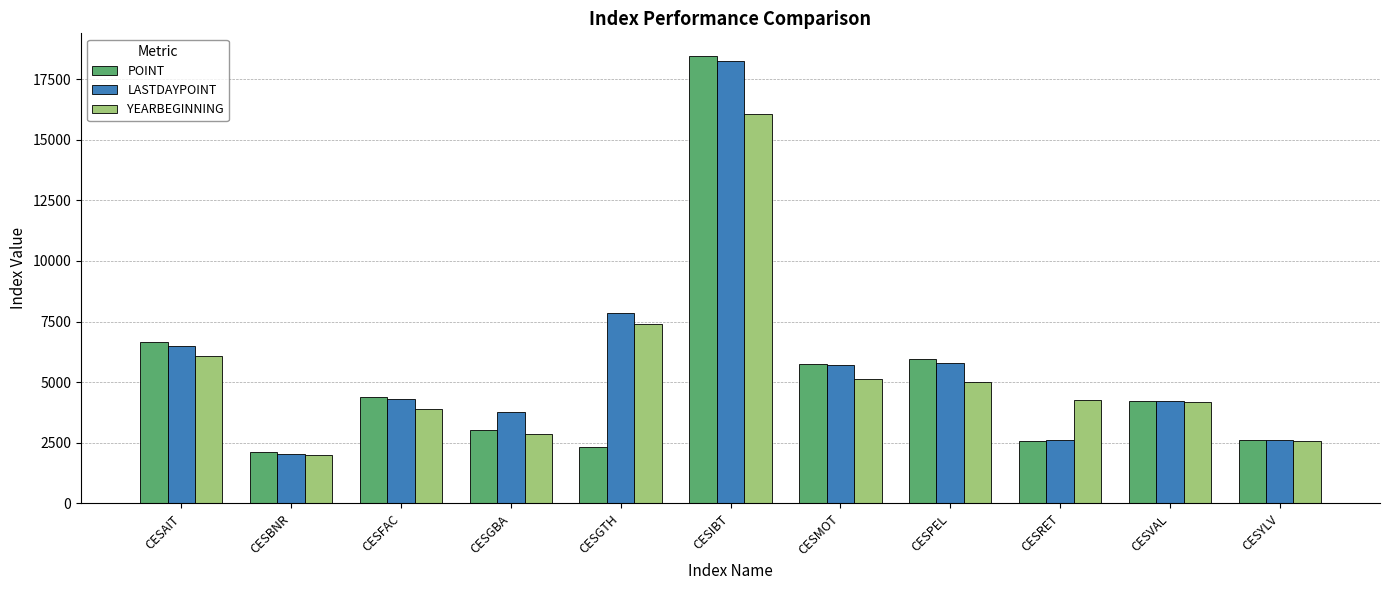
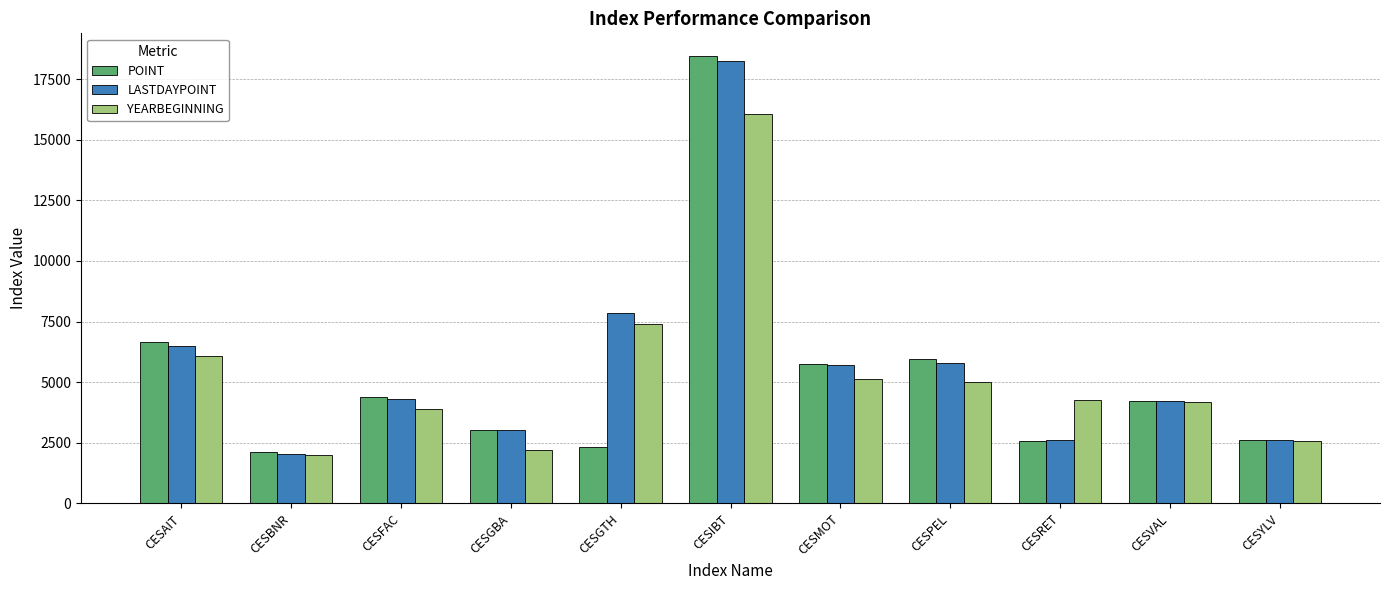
  {
    "POINT": {
      "CESAIT": 6700,
      "CESBNR": 2100,
      "CESFAC": 4400,
      "CESGBA": 3000,
      "CESGTH": 2300,
      "CESIBT": 18500,
      "CESMOT": 5800,
      "CESPEL": 5900,
      "CESRET": 2600,
      "CESVAL": 4200,
      "CESYLV": 2600
    },
    "LASTDAYPOINT": {
      "CESAIT": 6500,
      "CESBNR": 2100,
      "CESFAC": 4300,
-     "CESGBA": 3800,
+     "CESGBA": 3000,
      "CESGTH": 7800,
      "CESIBT": 18200,
      "CESMOT": 5700,
      "CESPEL": 5800,
      "CESRET": 2600,
      "CESVAL": 4200,
      "CESYLV": 2600
    },
    "YEARBEGINNING": {
      "CESAIT": 6100,
      "CESBNR": 2000,
      "CESFAC": 3900,
-     "CESGBA": 2900,
+     "CESGBA": 2200,
      "CESGTH": 7400,
      "CESIBT": 16100,
      "CESMOT": 5100,
      "CESPEL": 5000,
      "CESRET": 4300,
      "CESVAL": 4200,
      "CESYLV": 2600
    }
  }
